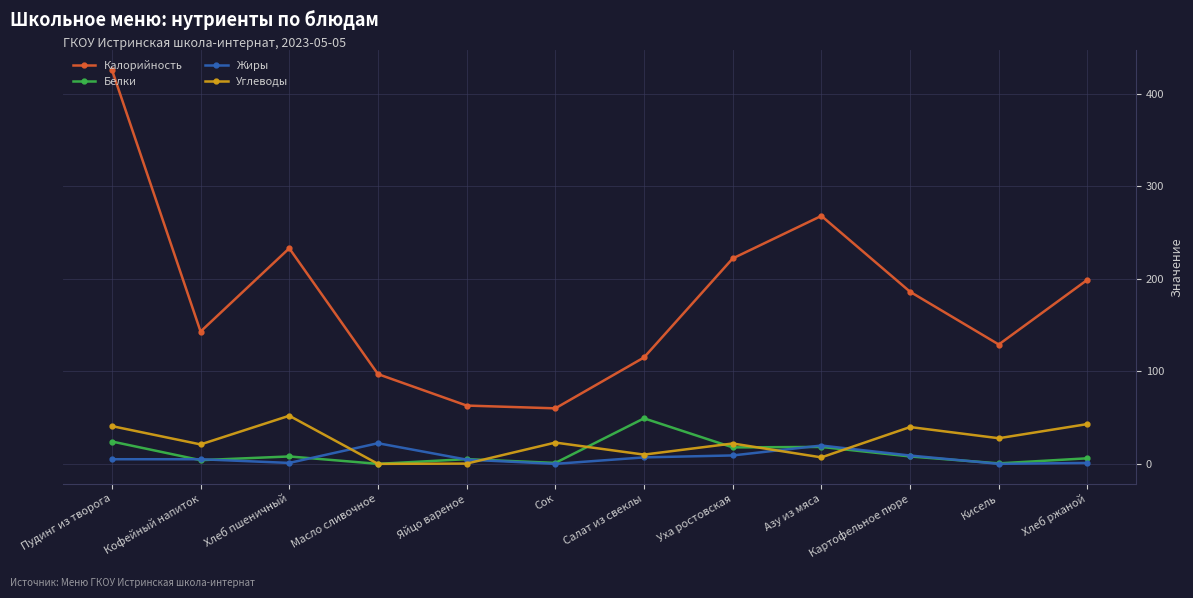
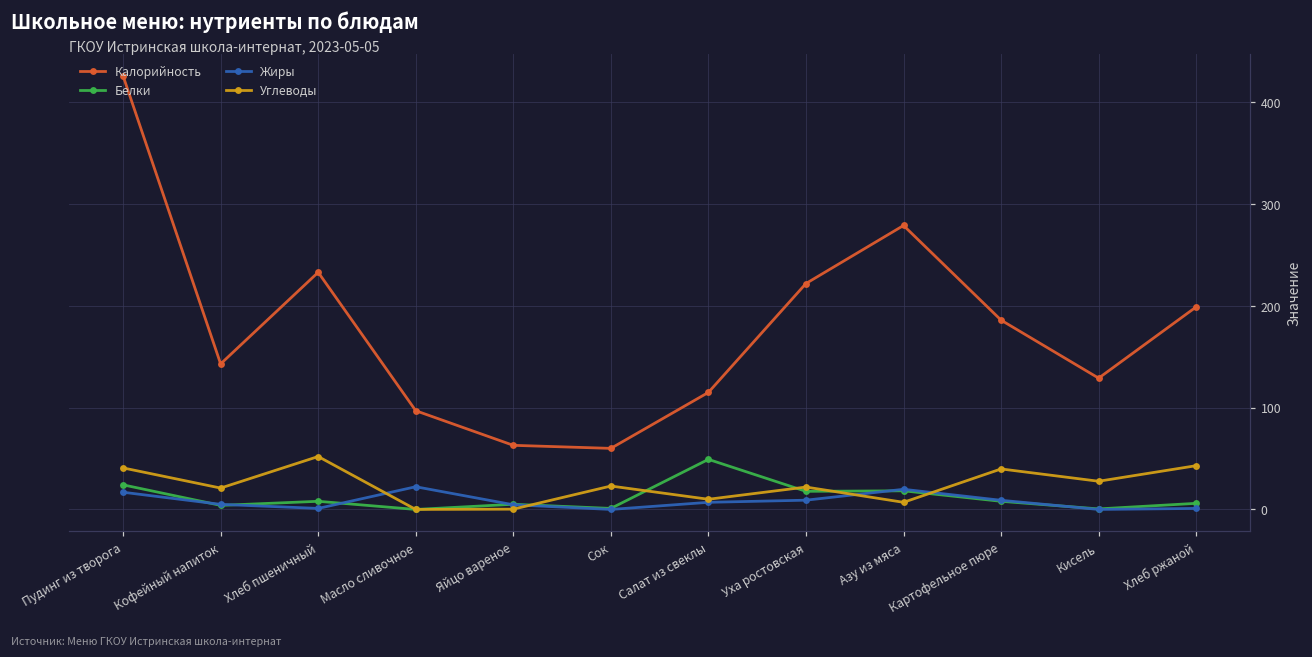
  {
    "Калорийность": {
      "Пудинг из творога": 430,
      "Кофейный напиток": 140,
      "Хлеб пшеничный": 230,
      "Масло сливочное": 100,
      "Яйцо вареное": 60,
      "Сок": 60,
      "Салат из свеклы": 120,
      "Уха ростовская": 220,
-     "Азу из мяса": 270,
+     "Азу из мяса": 280,
      "Картофельное пюре": 190,
      "Кисель": 130,
      "Хлеб ржаной": 200
    },
    "Белки": {
      "Пудинг из творога": 20,
      "Хлеб пшеничный": 10,
      "Салат из свеклы": 50,
      "Уха ростовская": 20,
      "Хлеб ржаной": 10
    },
    "Жиры": {
-     "Пудинг из творога": 10,
+     "Пудинг из творога": 20,
      "Хлеб пшеничный": 0,
      "Масло сливочное": 20,
      "Салат из свеклы": 10,
      "Уха ростовская": 10,
      "Хлеб ржаной": 0
    },
    "Углеводы": {
      "Пудинг из творога": 40,
      "Кофейный напиток": 20,
      "Хлеб пшеничный": 50,
      "Яйцо вареное": 0,
      "Сок": 20,
      "Салат из свеклы": 10,
      "Уха ростовская": 20,
      "Азу из мяса": 10,
      "Картофельное пюре": 40,
      "Кисель": 30,
      "Хлеб ржаной": 40
    }
  }
